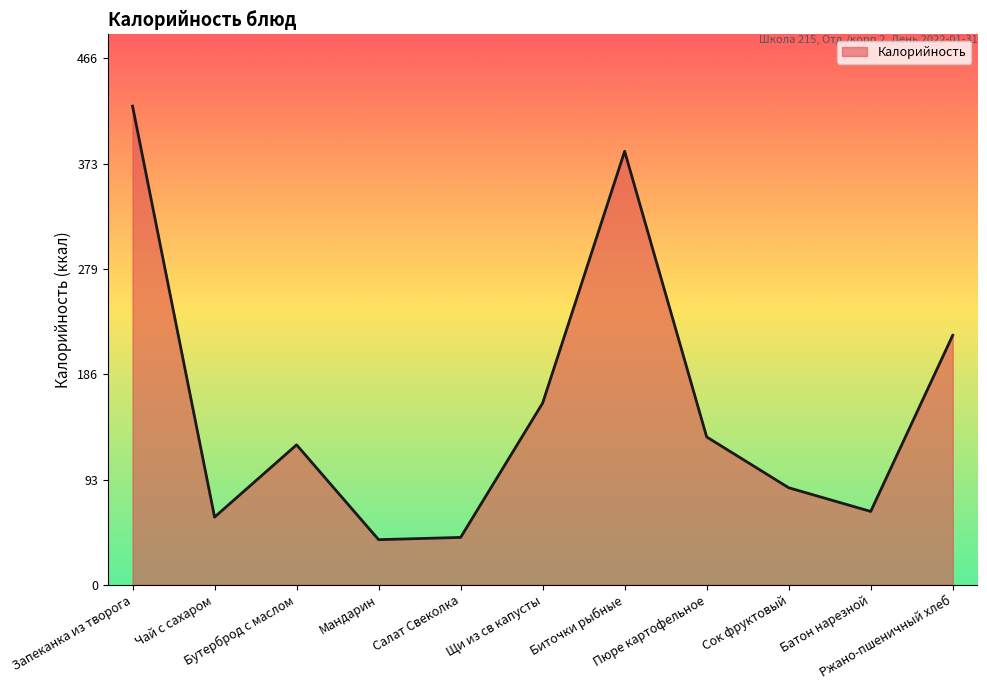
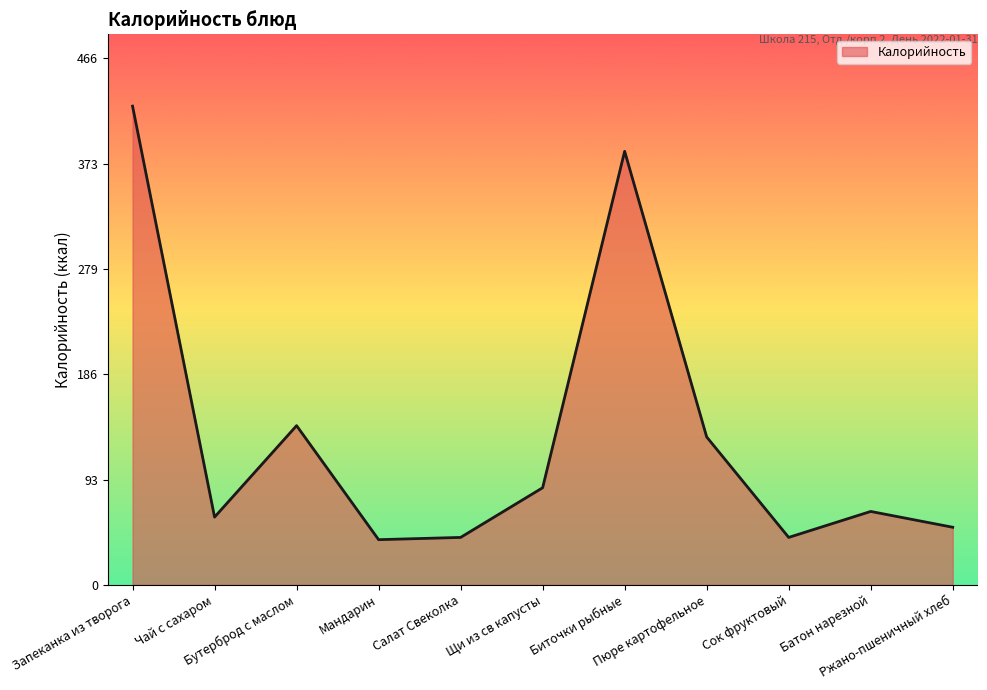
  {
    "Запеканка из творога": 424,
    "Чай с сахаром": 60,
-   "Бутерброд с маслом": 124,
+   "Бутерброд с маслом": 141,
    "Мандарин": 40,
    "Салат Свеколка": 42,
-   "Щи из св капусты": 161,
+   "Щи из св капусты": 86,
    "Биточки рыбные": 384,
    "Пюре картофельное": 131,
-   "Сок фруктовый": 86,
+   "Сок фруктовый": 42,
    "Батон нарезной": 65,
-   "Ржано-пшеничный хлеб": 221
+   "Ржано-пшеничный хлеб": 51
  }
